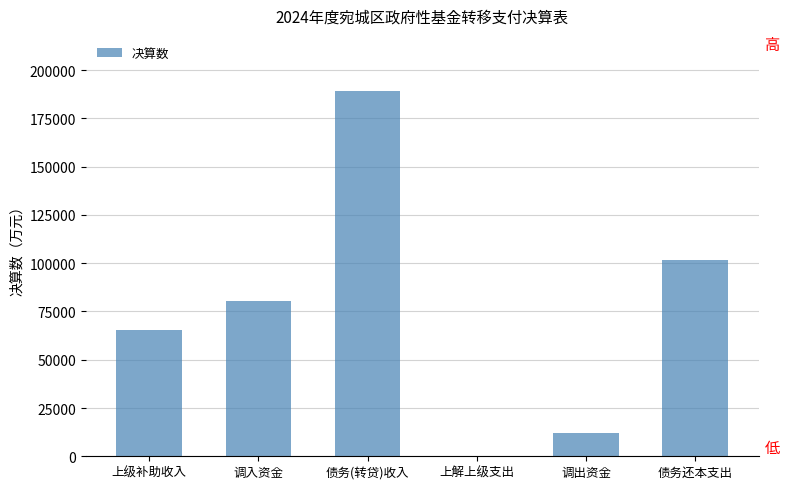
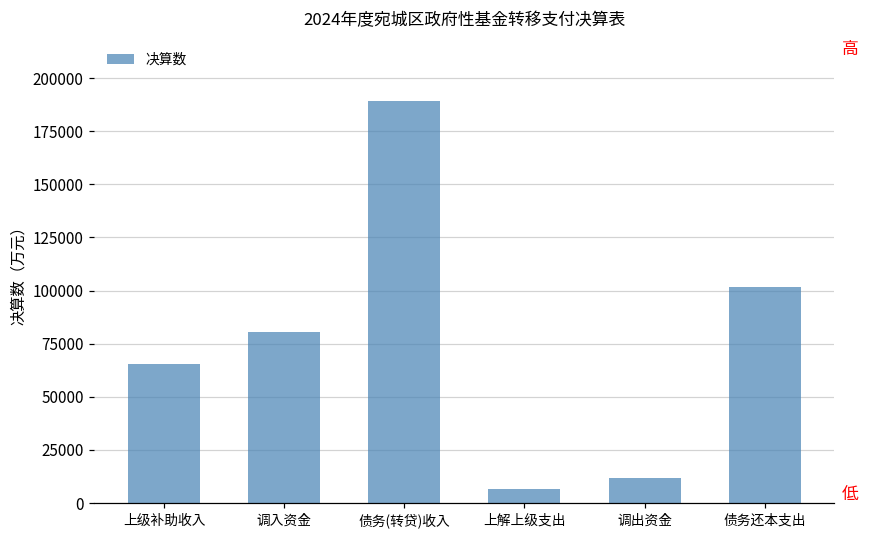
  {
    "上级补助收入": 65000,
    "调入资金": 80000,
    "债务(转贷)收入": 189000,
-   "上解上级支出": 0,
+   "上解上级支出": 6000,
    "调出资金": 12000,
    "债务还本支出": 102000
  }
